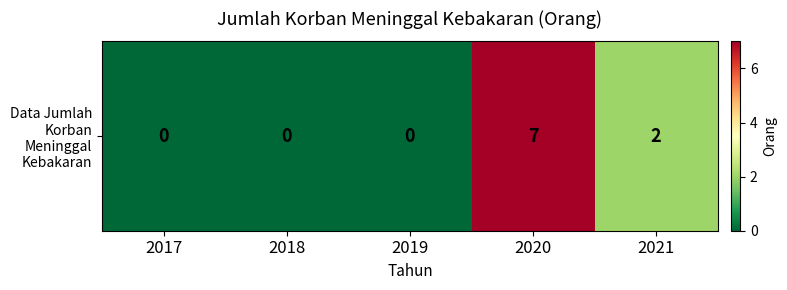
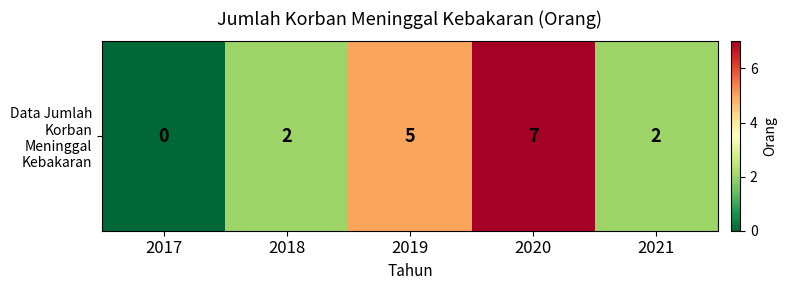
  {
    "Data Jumlah Korban Meninggal Kebakaran": {
      "2017": 0,
-     "2018": 0,
-     "2019": 0,
+     "2018": 2,
+     "2019": 5,
      "2020": 7,
      "2021": 2
    }
  }
